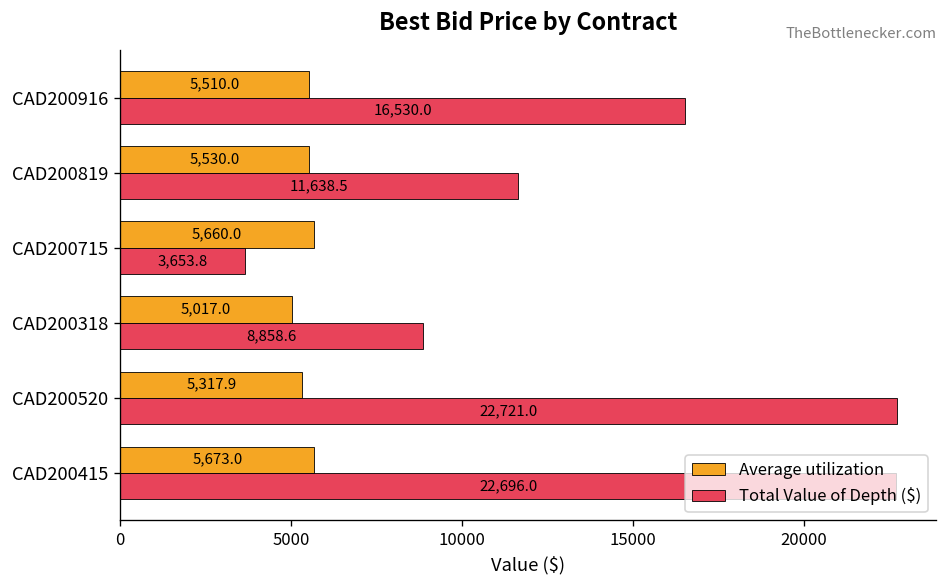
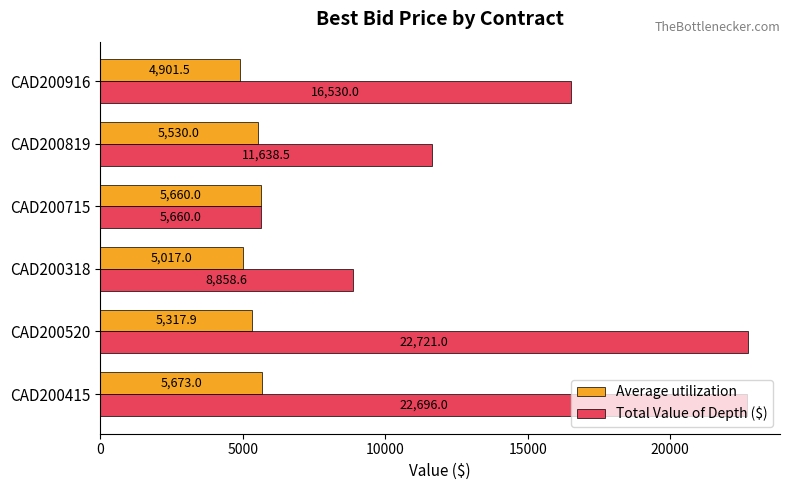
  {
    "Average utilization": {
-     "CAD200916": "5,510.0",
+     "CAD200916": "4,901.5",
      "CAD200819": "5,530.0",
      "CAD200715": "5,660.0",
      "CAD200318": "5,017.0",
      "CAD200520": "5,317.9",
      "CAD200415": "5,673.0"
    },
    "Total Value of Depth ($)": {
      "CAD200916": "16,530.0",
      "CAD200819": "11,638.5",
-     "CAD200715": "3,653.8",
+     "CAD200715": "5,660.0",
      "CAD200318": "8,858.6",
      "CAD200520": "22,721.0"
    }
  }
